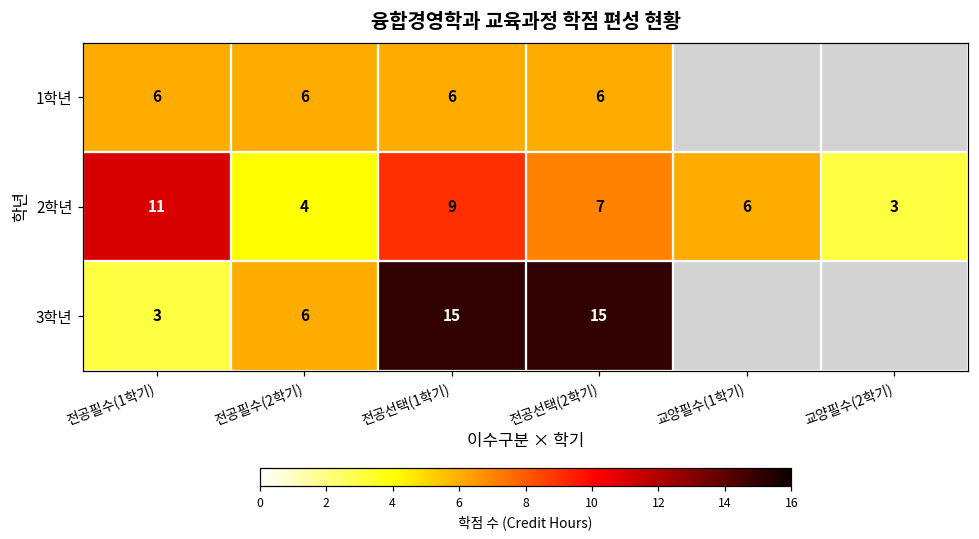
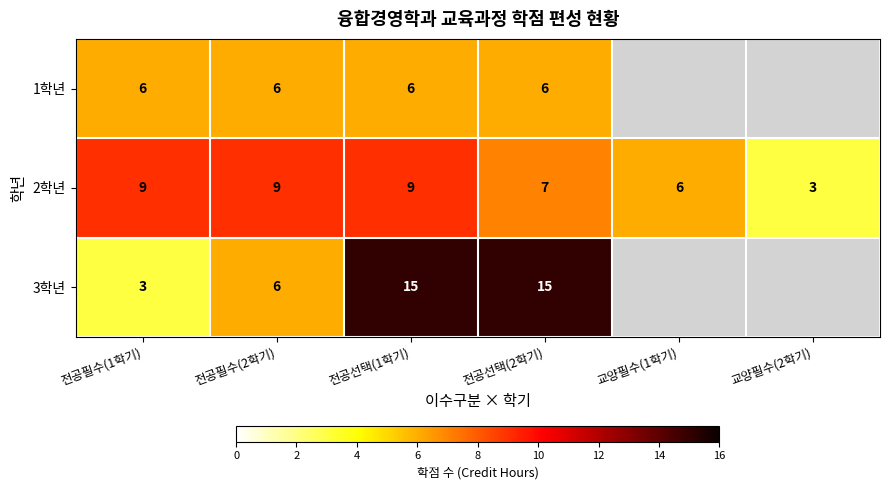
  {
    "1학년": {
      "전공필수(1학기)": 6,
      "전공필수(2학기)": 6,
      "전공선택(1학기)": 6,
      "전공선택(2학기)": 6
    },
    "2학년": {
-     "전공필수(1학기)": 11,
-     "전공필수(2학기)": 4,
+     "전공필수(1학기)": 9,
+     "전공필수(2학기)": 9,
      "전공선택(1학기)": 9,
      "전공선택(2학기)": 7,
      "교양필수(1학기)": 6,
      "교양필수(2학기)": 3
    },
    "3학년": {
      "전공필수(1학기)": 3,
      "전공필수(2학기)": 6,
      "전공선택(1학기)": 15,
      "전공선택(2학기)": 15
    }
  }
